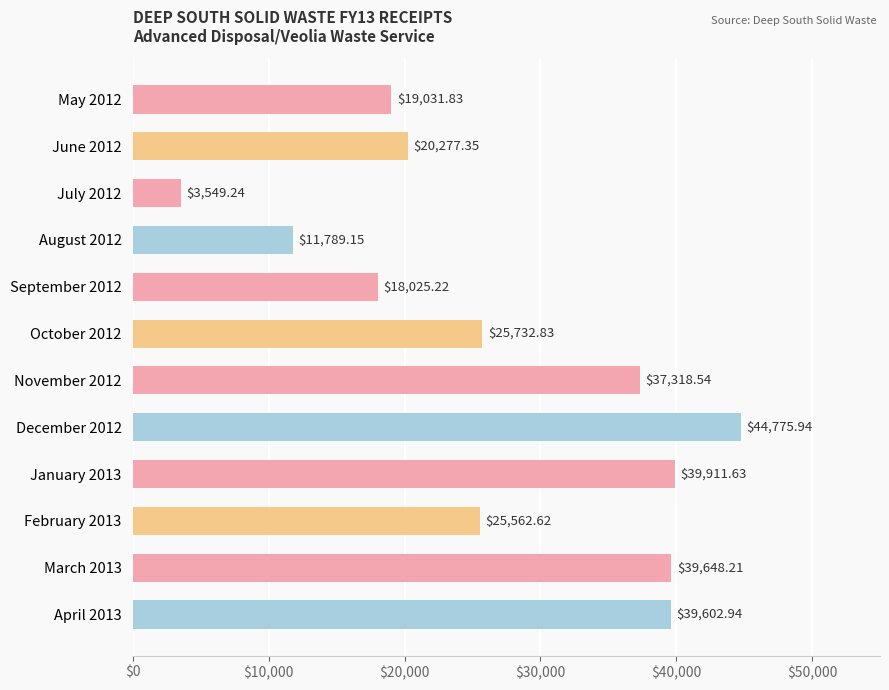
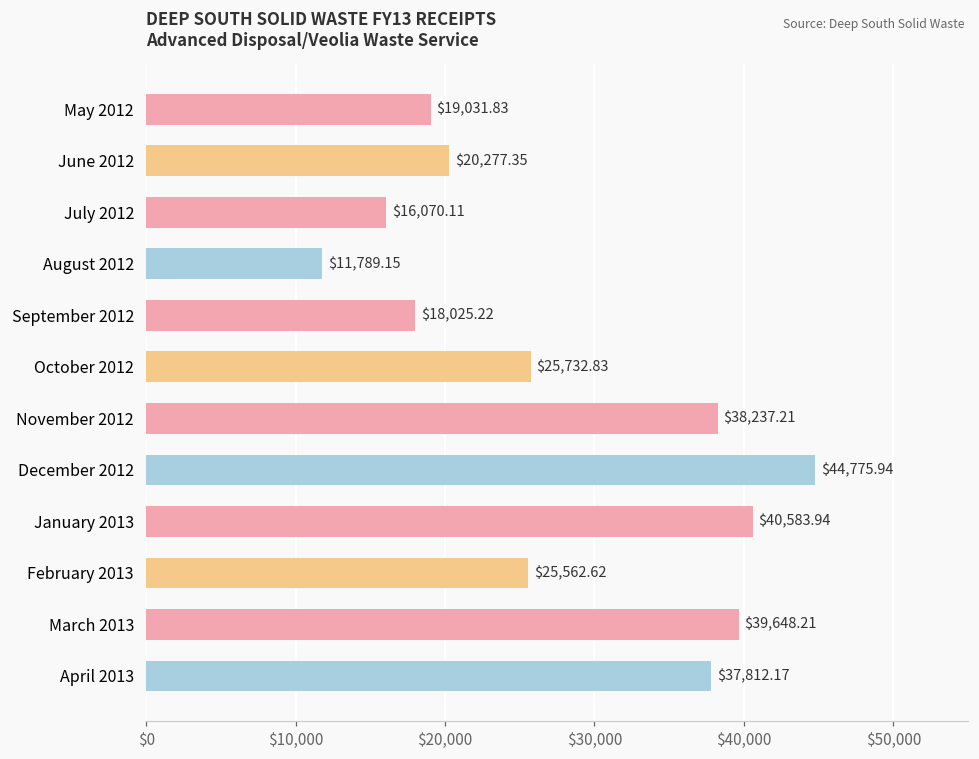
  {
    "May 2012": "$19,031.83",
    "June 2012": "$20,277.35",
-   "July 2012": "$3,549.24",
+   "July 2012": "$16,070.11",
    "August 2012": "$11,789.15",
    "September 2012": "$18,025.22",
    "October 2012": "$25,732.83",
-   "November 2012": "$37,318.54",
+   "November 2012": "$38,237.21",
    "December 2012": "$44,775.94",
-   "January 2013": "$39,911.63",
+   "January 2013": "$40,583.94",
    "February 2013": "$25,562.62",
    "March 2013": "$39,648.21",
-   "April 2013": "$39,602.94"
+   "April 2013": "$37,812.17"
  }
